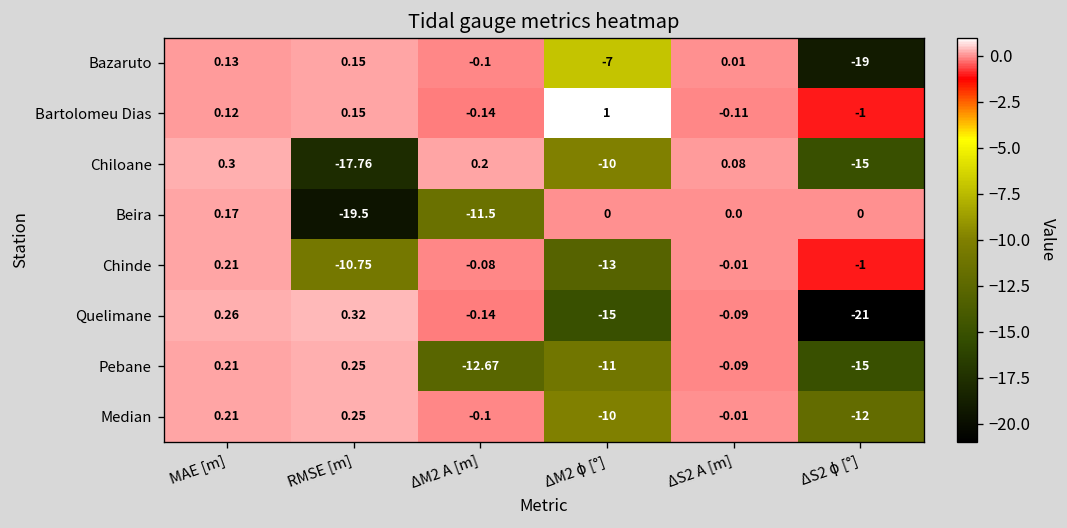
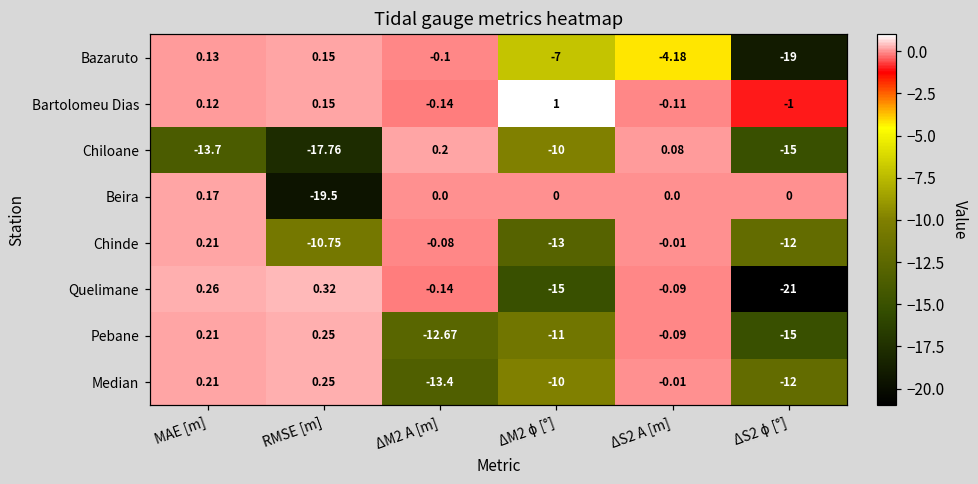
  {
    "Bazaruto": {
      "MAE [m]": 0.13,
      "RMSE [m]": 0.15,
      "ΔM2 A [m]": -0.1,
      "ΔM2 ϕ [°]": -7,
-     "ΔS2 A [m]": 0.01,
+     "ΔS2 A [m]": -4.18,
      "ΔS2 ϕ [°]": -19
    },
    "Bartolomeu Dias": {
      "MAE [m]": 0.12,
      "RMSE [m]": 0.15,
      "ΔM2 A [m]": -0.14,
      "ΔM2 ϕ [°]": 1,
      "ΔS2 A [m]": -0.11,
      "ΔS2 ϕ [°]": -1
    },
    "Chiloane": {
-     "MAE [m]": 0.3,
+     "MAE [m]": -13.7,
      "RMSE [m]": -17.76,
      "ΔM2 A [m]": 0.2,
      "ΔM2 ϕ [°]": -10,
      "ΔS2 A [m]": 0.08,
      "ΔS2 ϕ [°]": -15
    },
    "Beira": {
      "MAE [m]": 0.17,
      "RMSE [m]": -19.5,
-     "ΔM2 A [m]": -11.5,
+     "ΔM2 A [m]": 0.0,
      "ΔM2 ϕ [°]": 0,
      "ΔS2 A [m]": 0.0,
      "ΔS2 ϕ [°]": 0
    },
    "Chinde": {
      "MAE [m]": 0.21,
      "RMSE [m]": -10.75,
      "ΔM2 A [m]": -0.08,
      "ΔM2 ϕ [°]": -13,
      "ΔS2 A [m]": -0.01,
-     "ΔS2 ϕ [°]": -1
+     "ΔS2 ϕ [°]": -12
    },
    "Quelimane": {
      "MAE [m]": 0.26,
      "RMSE [m]": 0.32,
      "ΔM2 A [m]": -0.14,
      "ΔM2 ϕ [°]": -15,
      "ΔS2 A [m]": -0.09,
      "ΔS2 ϕ [°]": -21
    },
    "Pebane": {
      "MAE [m]": 0.21,
      "RMSE [m]": 0.25,
      "ΔM2 A [m]": -12.67,
      "ΔM2 ϕ [°]": -11,
      "ΔS2 A [m]": -0.09,
      "ΔS2 ϕ [°]": -15
    },
    "Median": {
      "MAE [m]": 0.21,
      "RMSE [m]": 0.25,
-     "ΔM2 A [m]": -0.1,
+     "ΔM2 A [m]": -13.4,
      "ΔM2 ϕ [°]": -10,
      "ΔS2 A [m]": -0.01,
      "ΔS2 ϕ [°]": -12
    }
  }
